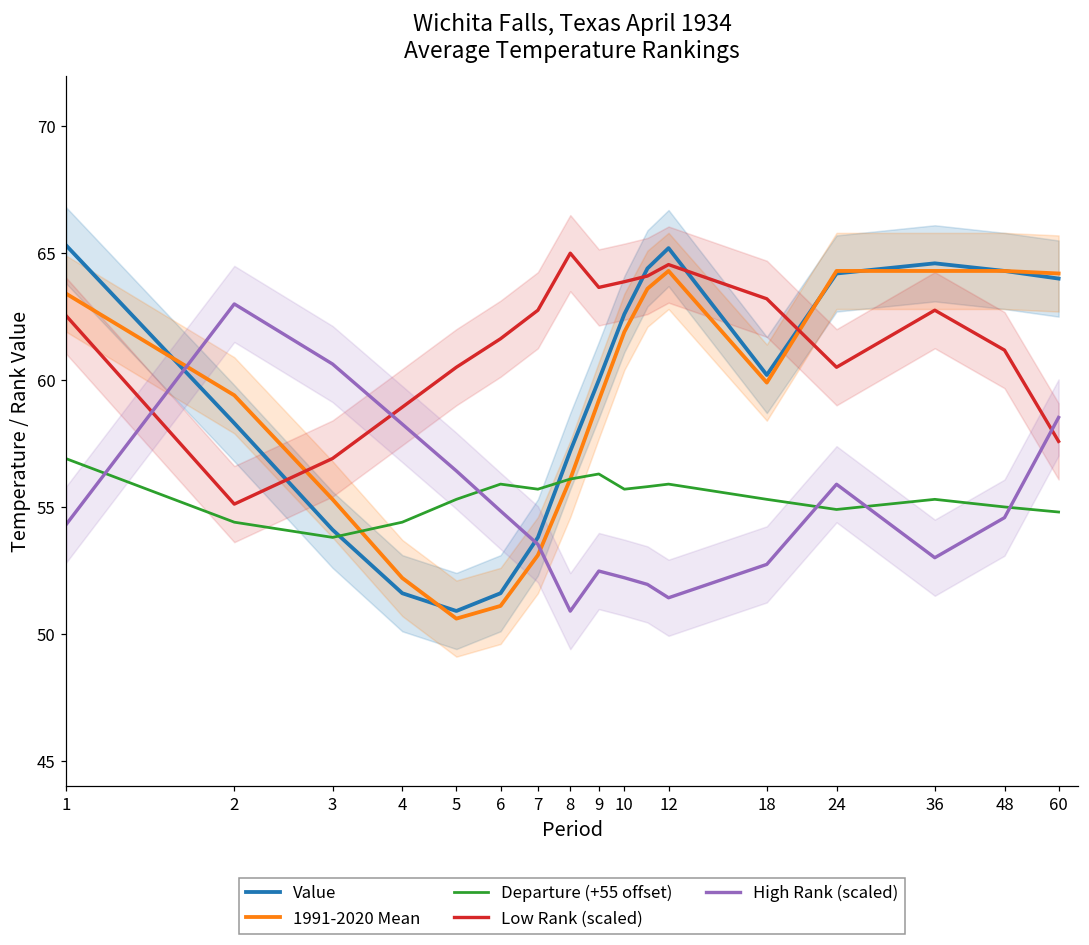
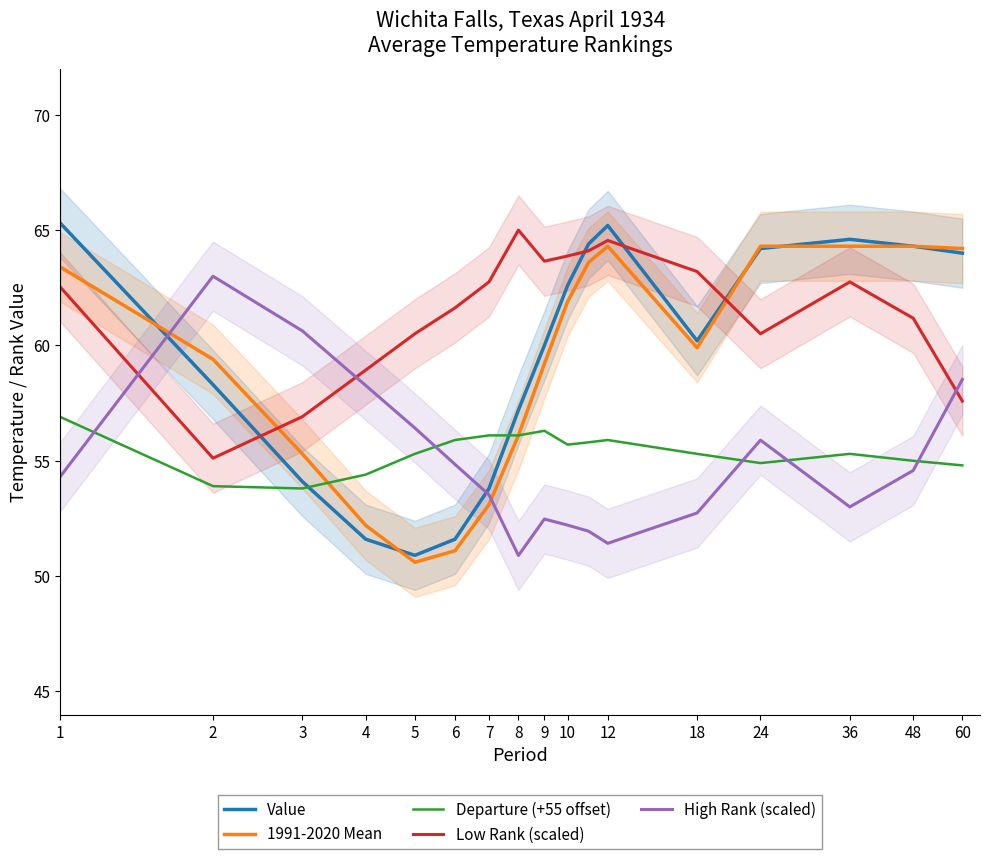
  {
    "Departure (+55 offset)": {
      "1": 56.9,
-     "2": 54.4,
+     "2": 53.9,
      "3": 53.8,
      "4": 54.4,
      "5": 55.3,
      "6": 55.9,
-     "7": 55.7,
+     "7": 56.1,
      "9": 56.3,
      "10": 55.7,
      "12": 55.9,
      "18": 55.3,
      "24": 54.9,
      "36": 55.3,
      "48": 55.0,
      "60": 54.8
    }
  }
